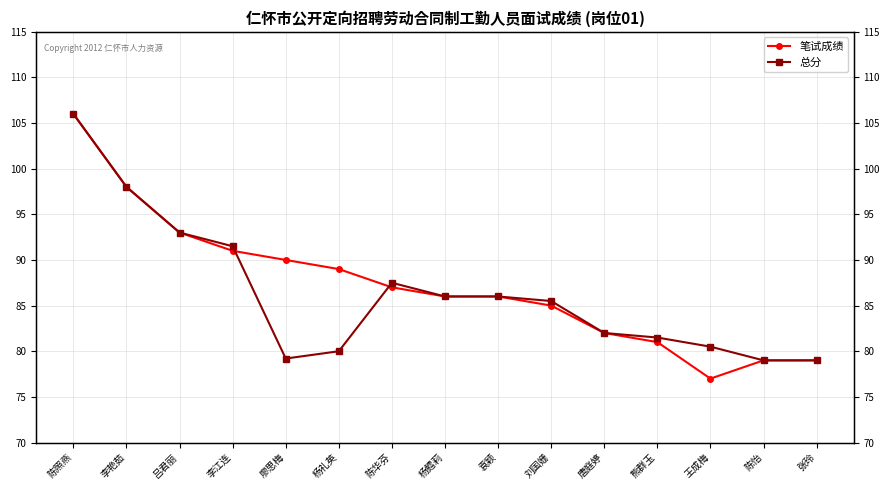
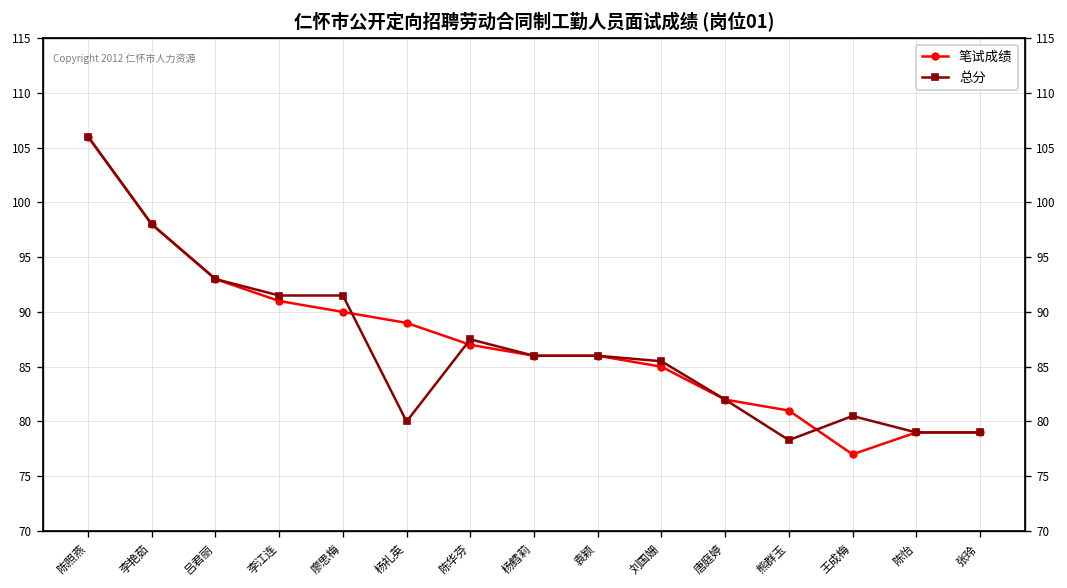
  {
    "笔试成绩": {
      "李江连": 91,
      "廖思梅": 90,
      "杨礼英": 89,
      "陈华芬": 87,
      "刘国姗": 85,
      "熊群玉": 81,
      "王成梅": 77
    },
    "总分": {
      "李江连": 92,
-     "廖思梅": 79,
+     "廖思梅": 92,
      "杨礼英": 80,
      "陈华芬": 88,
      "刘国姗": 86,
-     "熊群玉": 82,
+     "熊群玉": 78,
      "王成梅": 81
    }
  }
